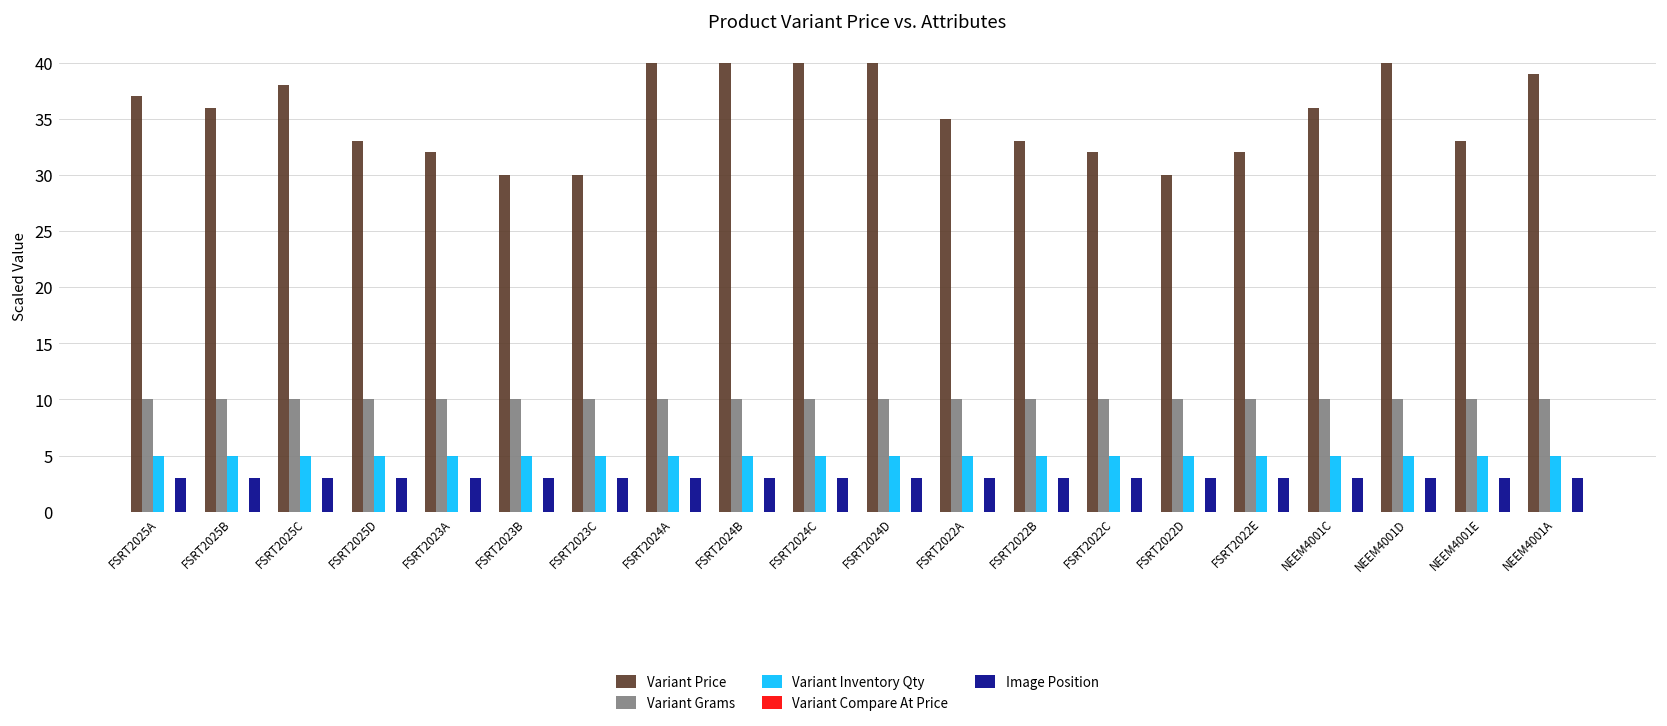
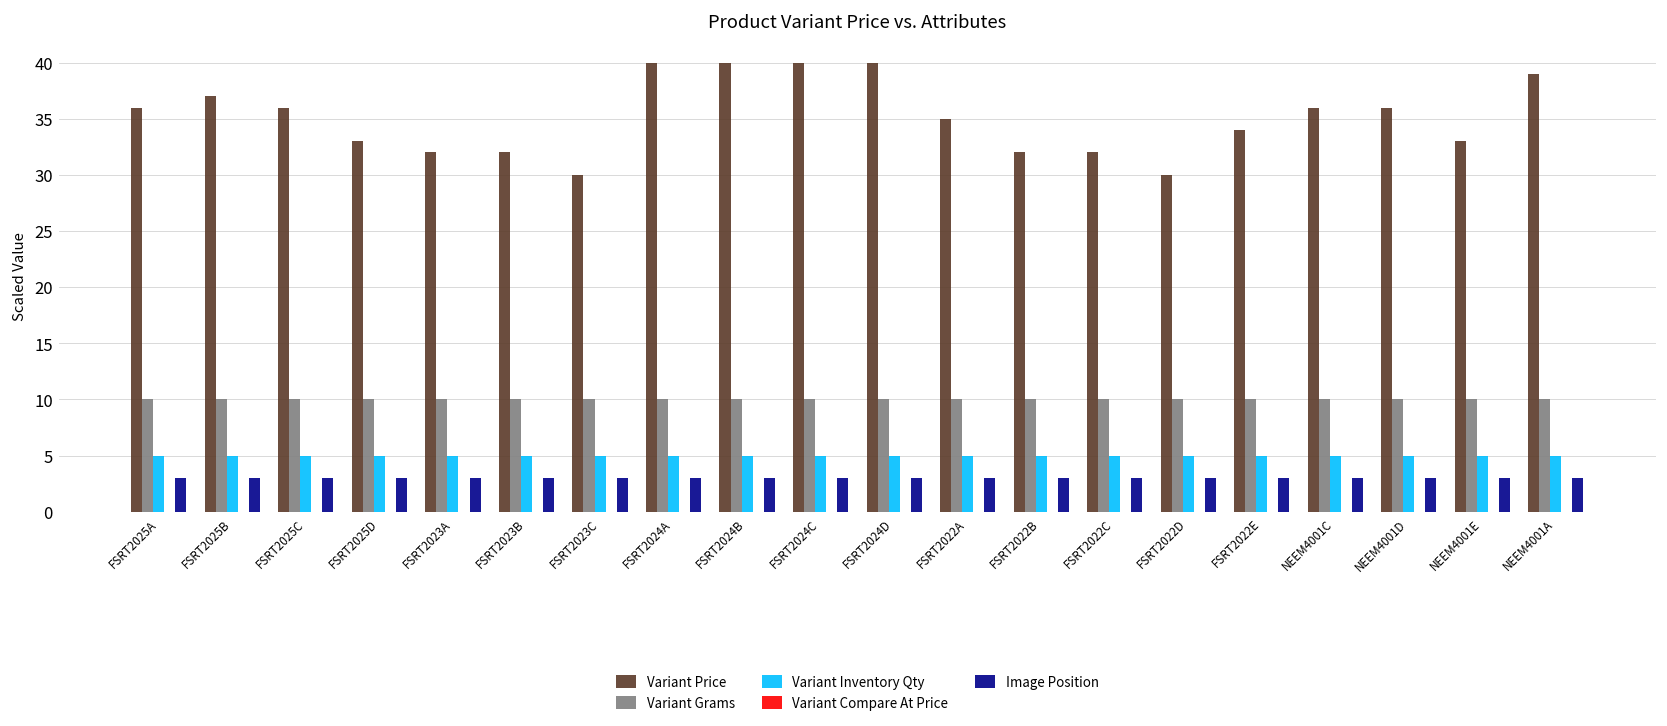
  {
    "Variant Price": {
-     "FSRT2025A": 37,
-     "FSRT2025B": 36,
-     "FSRT2025C": 38,
+     "FSRT2025A": 36,
+     "FSRT2025B": 37,
+     "FSRT2025C": 36,
      "FSRT2025D": 33,
      "FSRT2023A": 32,
-     "FSRT2023B": 30,
+     "FSRT2023B": 32,
      "FSRT2023C": 30,
      "FSRT2024A": 40,
      "FSRT2024B": 40,
      "FSRT2024C": 40,
      "FSRT2024D": 40,
      "FSRT2022A": 35,
-     "FSRT2022B": 33,
+     "FSRT2022B": 32,
      "FSRT2022C": 32,
      "FSRT2022D": 30,
-     "FSRT2022E": 32,
+     "FSRT2022E": 34,
      "NEEM4001C": 36,
-     "NEEM4001D": 40,
+     "NEEM4001D": 36,
      "NEEM4001E": 33,
      "NEEM4001A": 39
    },
    "Variant Grams": {
      "FSRT2025A": 10,
      "FSRT2025B": 10,
      "FSRT2025C": 10,
      "FSRT2025D": 10,
      "FSRT2023A": 10,
      "FSRT2023B": 10,
      "FSRT2023C": 10,
      "FSRT2024A": 10,
      "FSRT2024B": 10,
      "FSRT2024C": 10,
      "FSRT2024D": 10,
      "FSRT2022A": 10,
      "FSRT2022B": 10,
      "FSRT2022C": 10,
      "FSRT2022D": 10,
      "FSRT2022E": 10,
      "NEEM4001C": 10,
      "NEEM4001D": 10,
      "NEEM4001E": 10,
      "NEEM4001A": 10
    },
    "Variant Inventory Qty": {
      "FSRT2025A": 5,
      "FSRT2025B": 5,
      "FSRT2025C": 5,
      "FSRT2025D": 5,
      "FSRT2023A": 5,
      "FSRT2023B": 5,
      "FSRT2023C": 5,
      "FSRT2024A": 5,
      "FSRT2024B": 5,
      "FSRT2024C": 5,
      "FSRT2024D": 5,
      "FSRT2022A": 5,
      "FSRT2022B": 5,
      "FSRT2022C": 5,
      "FSRT2022D": 5,
      "FSRT2022E": 5,
      "NEEM4001C": 5,
      "NEEM4001D": 5,
      "NEEM4001E": 5,
      "NEEM4001A": 5
    },
    "Variant Compare At Price": {
      "FSRT2025A": 0,
      "FSRT2025B": 0,
      "FSRT2025C": 0,
      "FSRT2025D": 0,
      "FSRT2023A": 0,
      "FSRT2023B": 0,
      "FSRT2023C": 0,
      "FSRT2024A": 0,
      "FSRT2024B": 0,
      "FSRT2024C": 0,
      "FSRT2024D": 0,
      "FSRT2022A": 0,
      "FSRT2022B": 0,
      "FSRT2022C": 0,
      "FSRT2022D": 0,
      "FSRT2022E": 0,
      "NEEM4001C": 0,
      "NEEM4001D": 0,
      "NEEM4001E": 0,
      "NEEM4001A": 0
    },
    "Image Position": {
      "FSRT2025A": 3,
      "FSRT2025B": 3,
      "FSRT2025C": 3,
      "FSRT2025D": 3,
      "FSRT2023A": 3,
      "FSRT2023B": 3,
      "FSRT2023C": 3,
      "FSRT2024A": 3,
      "FSRT2024B": 3,
      "FSRT2024C": 3,
      "FSRT2024D": 3,
      "FSRT2022A": 3,
      "FSRT2022B": 3,
      "FSRT2022C": 3,
      "FSRT2022D": 3,
      "FSRT2022E": 3,
      "NEEM4001C": 3,
      "NEEM4001D": 3,
      "NEEM4001E": 3,
      "NEEM4001A": 3
    }
  }
